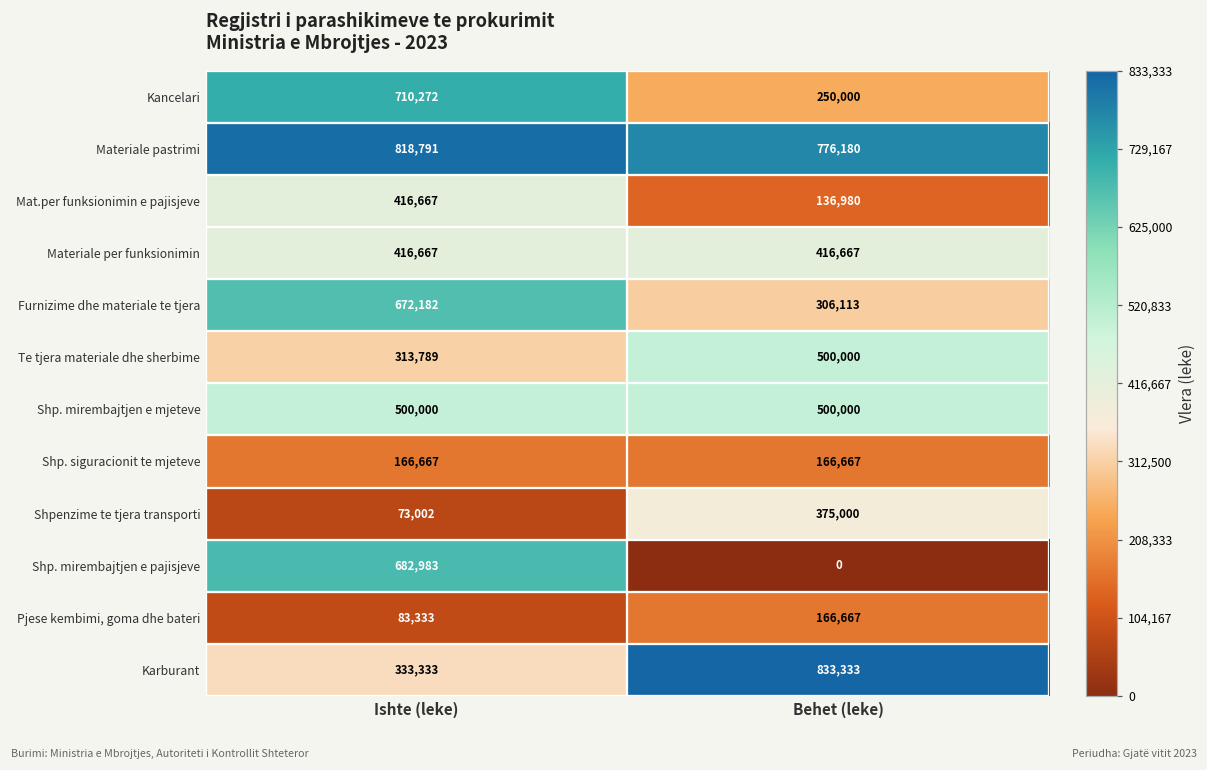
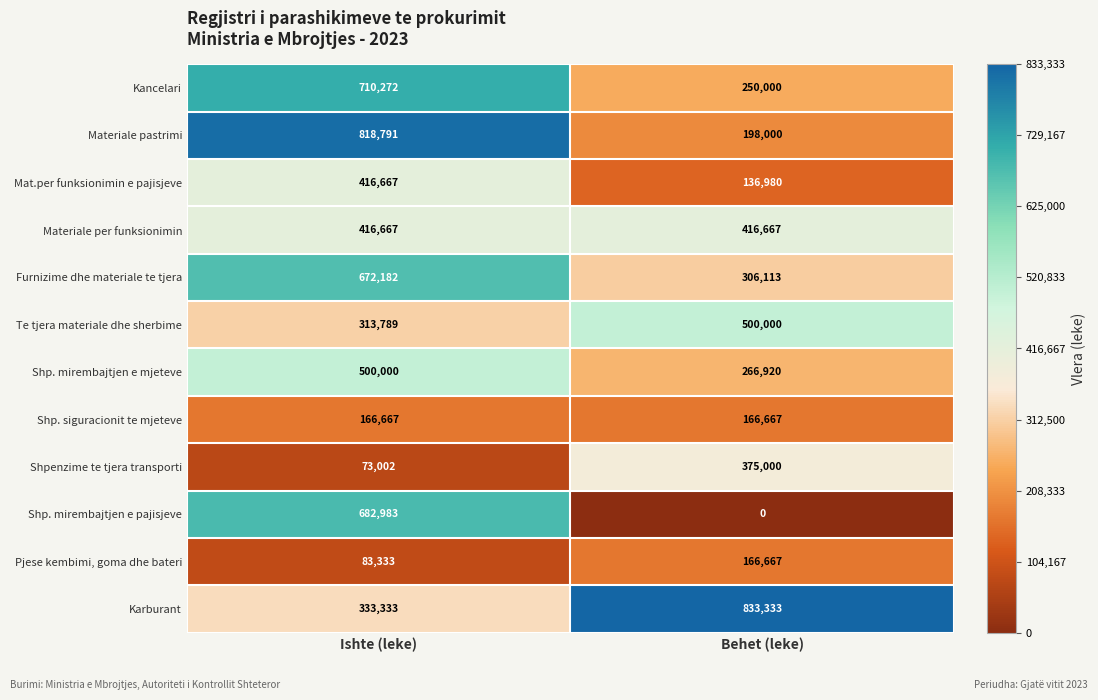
  {
    "Kancelari": {
      "Ishte (leke)": "710,272",
      "Behet (leke)": "250,000"
    },
    "Materiale pastrimi": {
      "Ishte (leke)": "818,791",
-     "Behet (leke)": "776,180"
+     "Behet (leke)": "198,000"
    },
    "Mat.per funksionimin e pajisjeve": {
      "Ishte (leke)": "416,667",
      "Behet (leke)": "136,980"
    },
    "Materiale per funksionimin": {
      "Ishte (leke)": "416,667",
      "Behet (leke)": "416,667"
    },
    "Furnizime dhe materiale te tjera": {
      "Ishte (leke)": "672,182",
      "Behet (leke)": "306,113"
    },
    "Te tjera materiale dhe sherbime": {
      "Ishte (leke)": "313,789",
      "Behet (leke)": "500,000"
    },
    "Shp. mirembajtjen e mjeteve": {
      "Ishte (leke)": "500,000",
-     "Behet (leke)": "500,000"
+     "Behet (leke)": "266,920"
    },
    "Shp. siguracionit te mjeteve": {
      "Ishte (leke)": "166,667",
      "Behet (leke)": "166,667"
    },
    "Shpenzime te tjera transporti": {
      "Ishte (leke)": "73,002",
      "Behet (leke)": "375,000"
    },
    "Shp. mirembajtjen e pajisjeve": {
      "Ishte (leke)": "682,983",
      "Behet (leke)": "0"
    },
    "Pjese kembimi, goma dhe bateri": {
      "Ishte (leke)": "83,333",
      "Behet (leke)": "166,667"
    },
    "Karburant": {
      "Ishte (leke)": "333,333",
      "Behet (leke)": "833,333"
    }
  }
